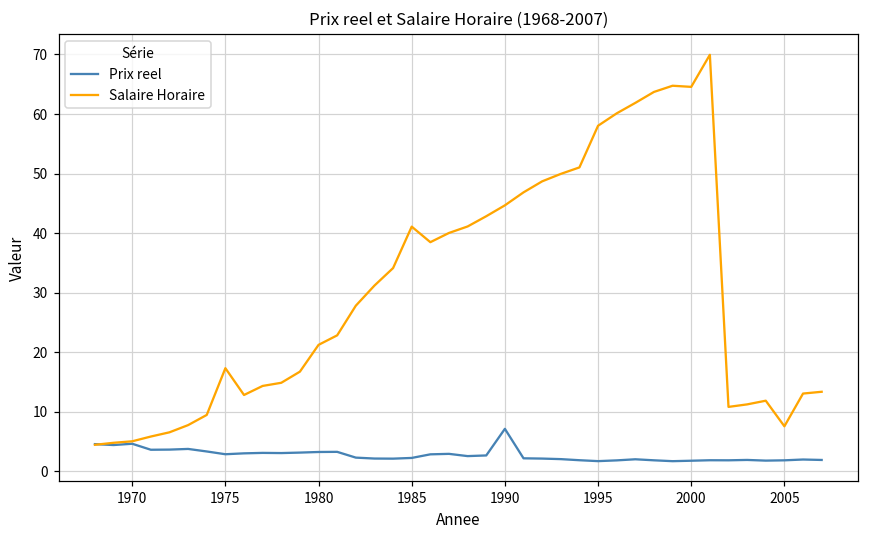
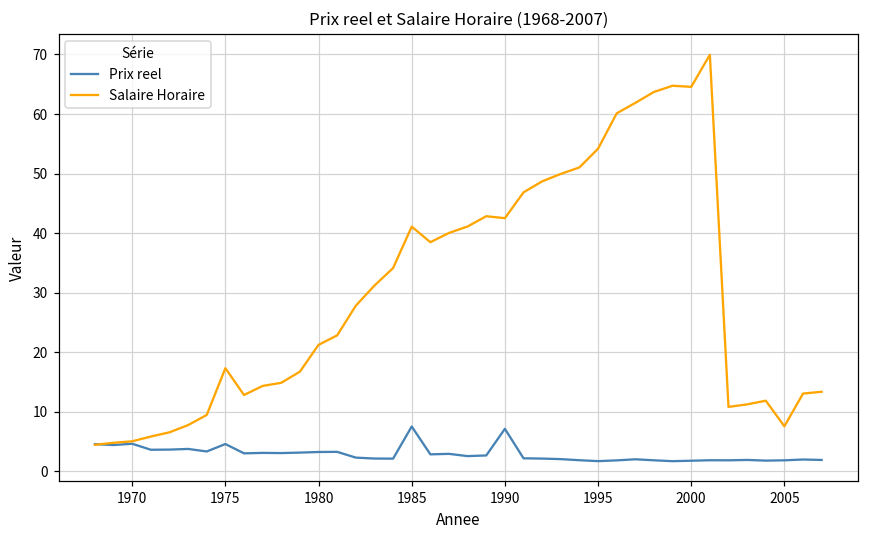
  {
    "Prix reel": {
-     "1975": 3,
+     "1975": 5,
      "1980": 3,
-     "1985": 2,
+     "1985": 8,
      "1990": 7,
      "1995": 2,
      "2000": 2,
      "2005": 2
    },
    "Salaire Horaire": {
      "1975": 17,
      "1980": 21,
      "1985": 41,
-     "1990": 45,
-     "1995": 58,
+     "1990": 43,
+     "1995": 54,
      "2000": 65,
      "2005": 8
    }
  }
